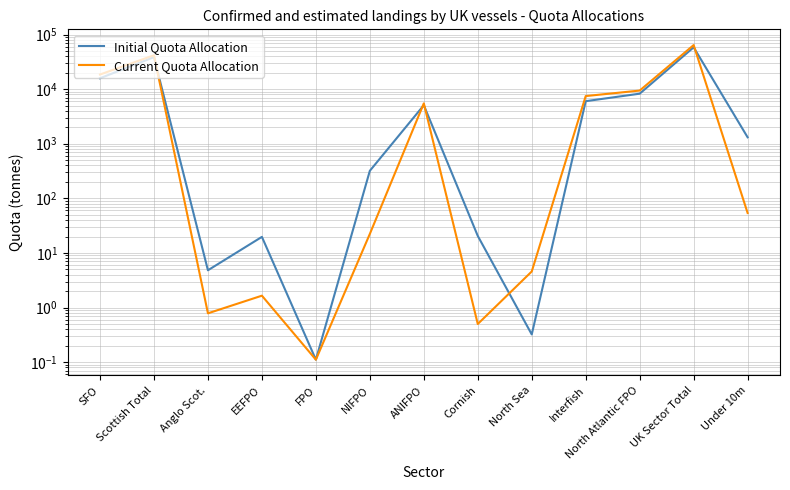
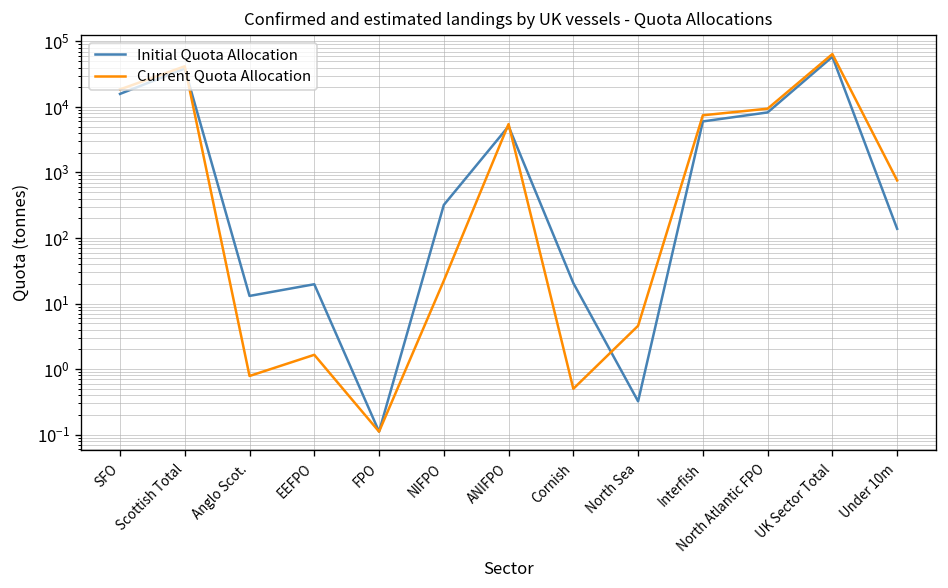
  {
    "Initial Quota Allocation": {
      "SFO": 16000,
-     "Anglo Scot.": 5,
+     "Anglo Scot.": 13,
      "EEFPO": 20,
      "NIFPO": 300,
      "Cornish": 21,
      "North Sea": 0.3,
      "Interfish": 6000,
      "North Atlantic FPO": 8000,
-     "Under 10m": 1300
+     "Under 10m": 140
    },
    "Current Quota Allocation": {
      "Anglo Scot.": 0.8,
      "EEFPO": 1.7,
      "NIFPO": 22,
      "Cornish": 0.5,
      "North Sea": 5,
      "Interfish": 7000,
      "North Atlantic FPO": 9000,
-     "Under 10m": 50
+     "Under 10m": 800
    }
  }
